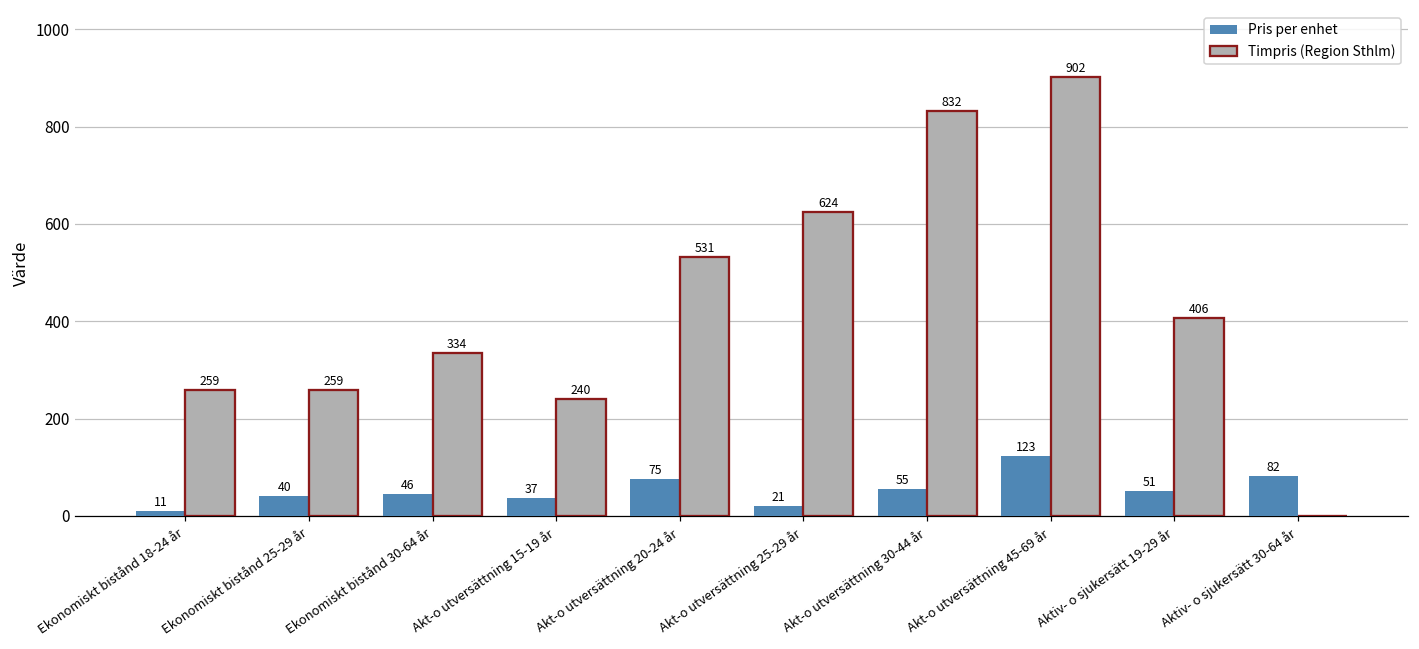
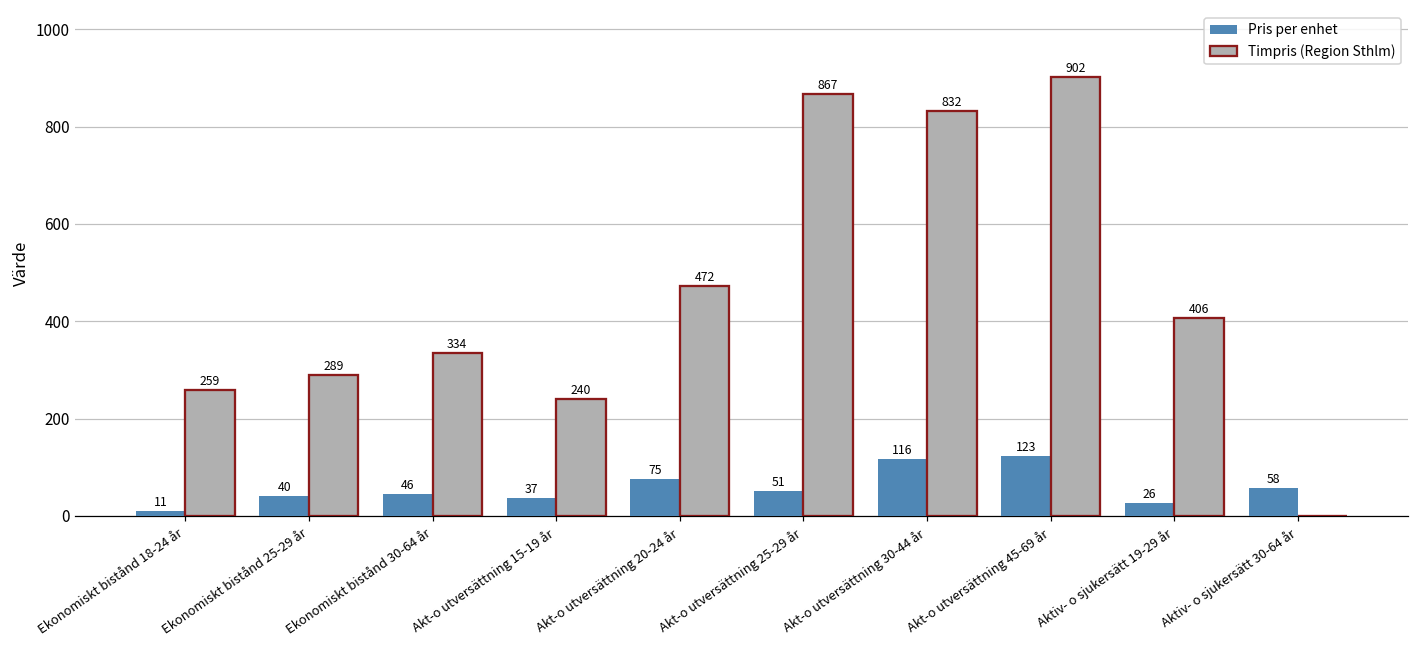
  {
    "Pris per enhet": {
      "Ekonomiskt bistånd 18-24 år": 11,
      "Ekonomiskt bistånd 25-29 år": 40,
      "Ekonomiskt bistånd 30-64 år": 46,
      "Akt-o utversättning 15-19 år": 37,
      "Akt-o utversättning 20-24 år": 75,
-     "Akt-o utversättning 25-29 år": 21,
-     "Akt-o utversättning 30-44 år": 55,
+     "Akt-o utversättning 25-29 år": 51,
+     "Akt-o utversättning 30-44 år": 116,
      "Akt-o utversättning 45-69 år": 123,
-     "Aktiv- o sjukersätt 19-29 år": 51,
-     "Aktiv- o sjukersätt 30-64 år": 82
+     "Aktiv- o sjukersätt 19-29 år": 26,
+     "Aktiv- o sjukersätt 30-64 år": 58
    },
    "Timpris (Region Sthlm)": {
      "Ekonomiskt bistånd 18-24 år": 259,
-     "Ekonomiskt bistånd 25-29 år": 259,
+     "Ekonomiskt bistånd 25-29 år": 289,
      "Ekonomiskt bistånd 30-64 år": 334,
      "Akt-o utversättning 15-19 år": 240,
-     "Akt-o utversättning 20-24 år": 531,
-     "Akt-o utversättning 25-29 år": 624,
+     "Akt-o utversättning 20-24 år": 472,
+     "Akt-o utversättning 25-29 år": 867,
      "Akt-o utversättning 30-44 år": 832,
      "Akt-o utversättning 45-69 år": 902,
      "Aktiv- o sjukersätt 19-29 år": 406
    }
  }
